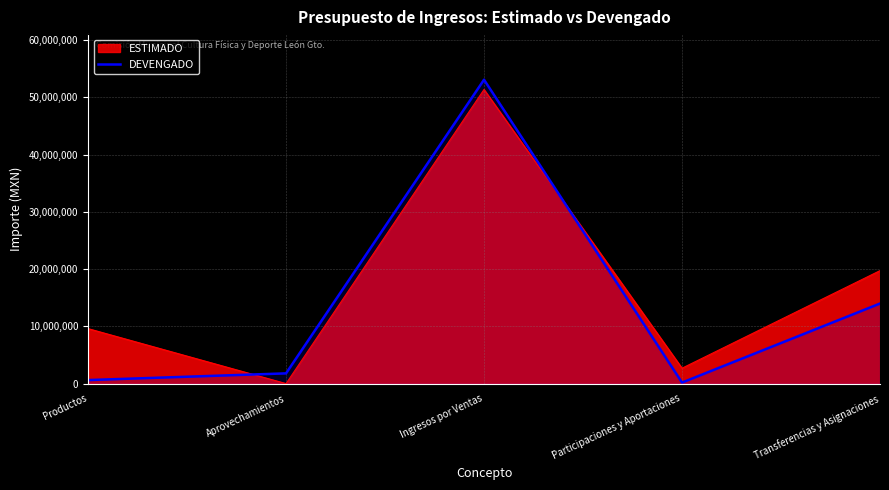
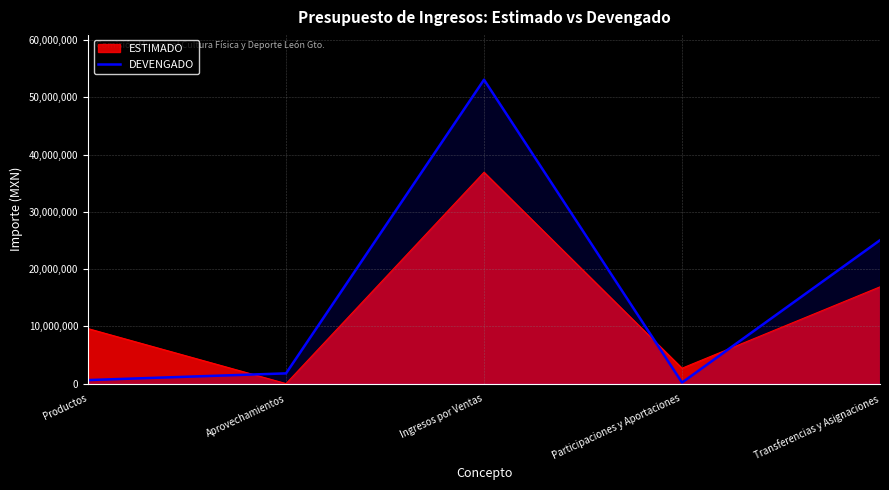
  {
    "ESTIMADO": {
      "Productos": "10,000,000",
      "Aprovechamientos": "0",
-     "Ingresos por Ventas": "51,000,000",
+     "Ingresos por Ventas": "37,000,000",
      "Participaciones y Aportaciones": "3,000,000",
-     "Transferencias y Asignaciones": "20,000,000"
+     "Transferencias y Asignaciones": "17,000,000"
    },
    "DEVENGADO": {
      "Productos": "1,000,000",
      "Aprovechamientos": "2,000,000",
      "Ingresos por Ventas": "53,000,000",
      "Participaciones y Aportaciones": "0",
-     "Transferencias y Asignaciones": "14,000,000"
+     "Transferencias y Asignaciones": "25,000,000"
    }
  }
